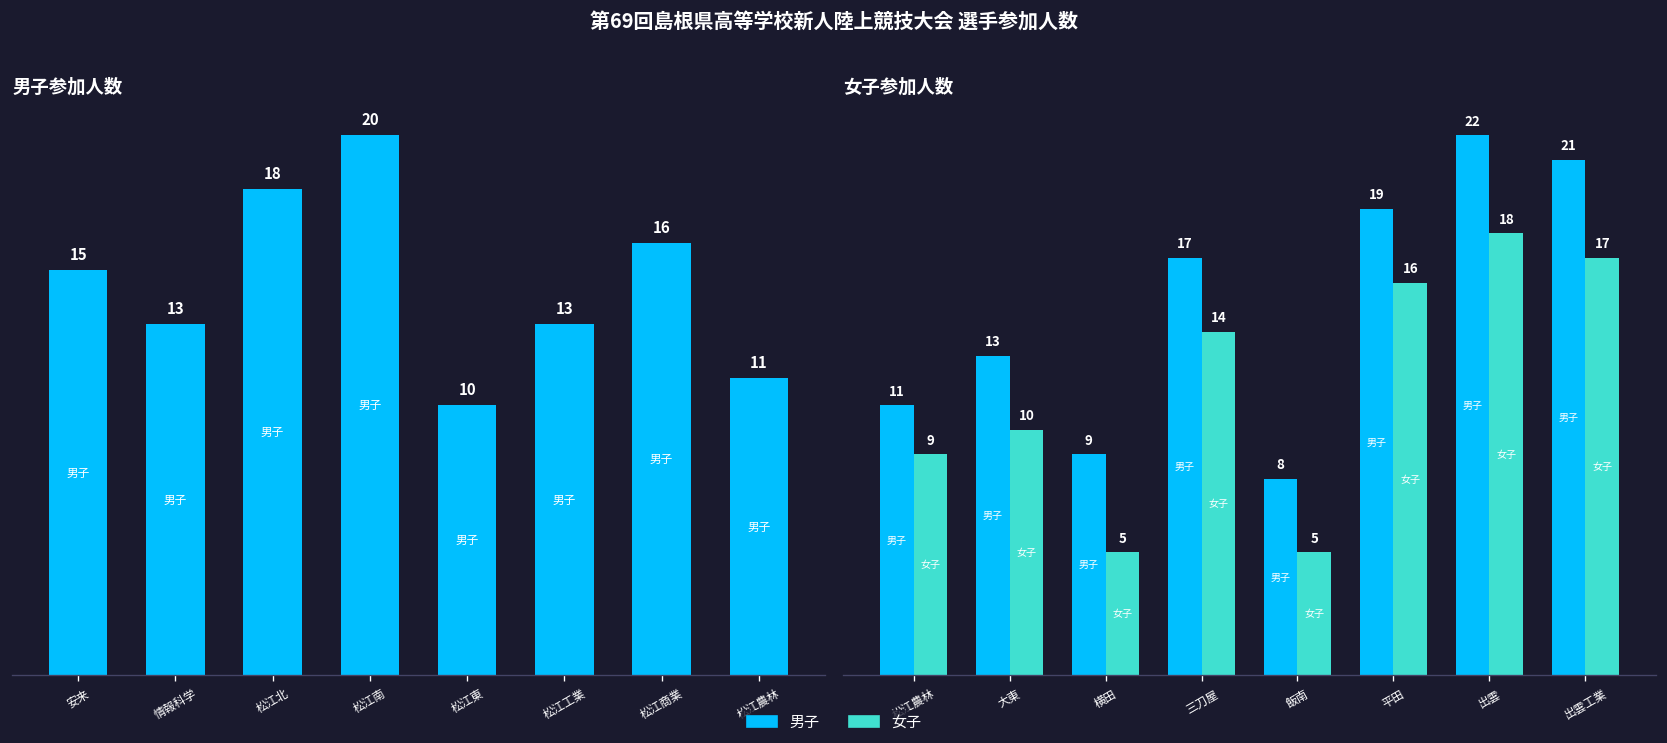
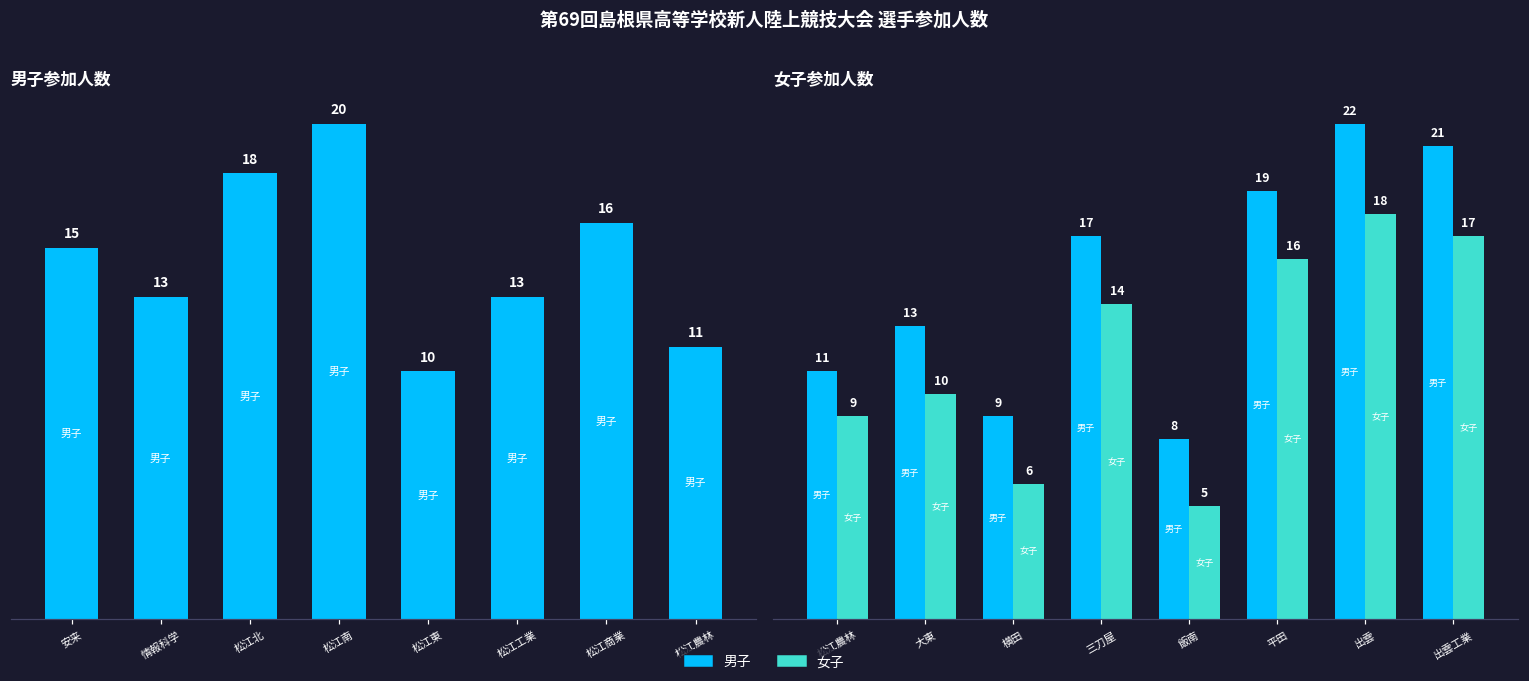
  {
    "男子参加人数": {
      "安来": 15,
      "情報科学": 13,
      "松江北": 18,
      "松江南": 20,
      "松江東": 10,
      "松江工業": 13,
      "松江商業": 16,
      "松江農林": 11
    },
    "女子参加人数": {
      "男子": {
        "松江農林": 11,
        "大東": 13,
        "横田": 9,
        "三刀屋": 17,
        "飯南": 8,
        "平田": 19,
        "出雲": 22,
        "出雲工業": 21
      },
      "女子": {
        "松江農林": 9,
        "大東": 10,
-       "横田": 5,
+       "横田": 6,
        "三刀屋": 14,
        "飯南": 5,
        "平田": 16,
        "出雲": 18,
        "出雲工業": 17
      }
    }
  }
